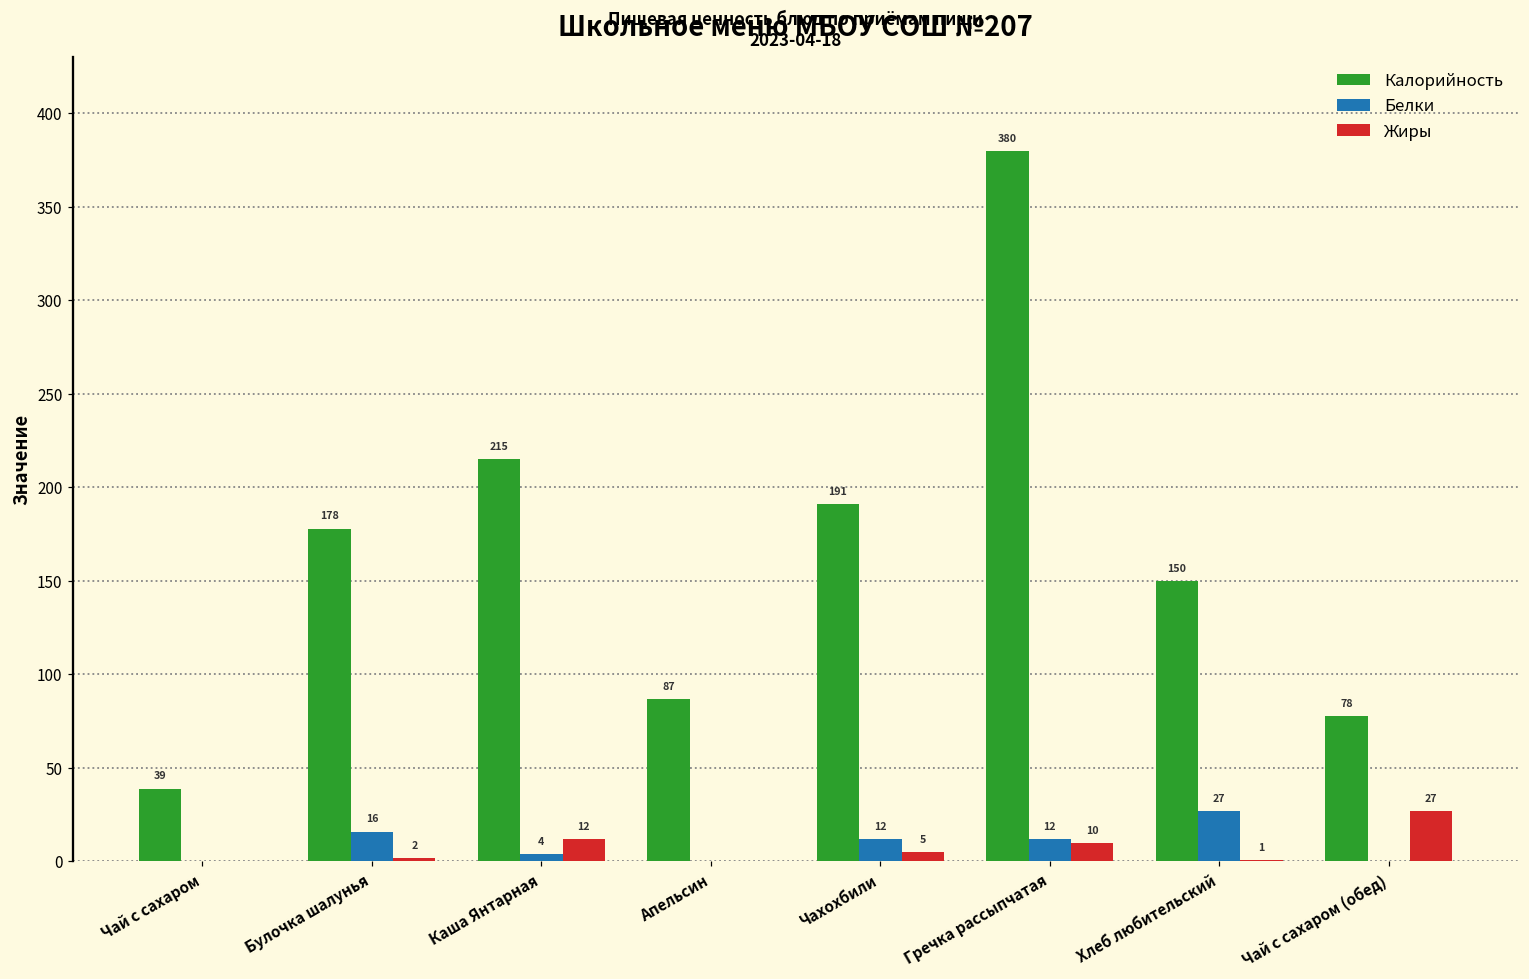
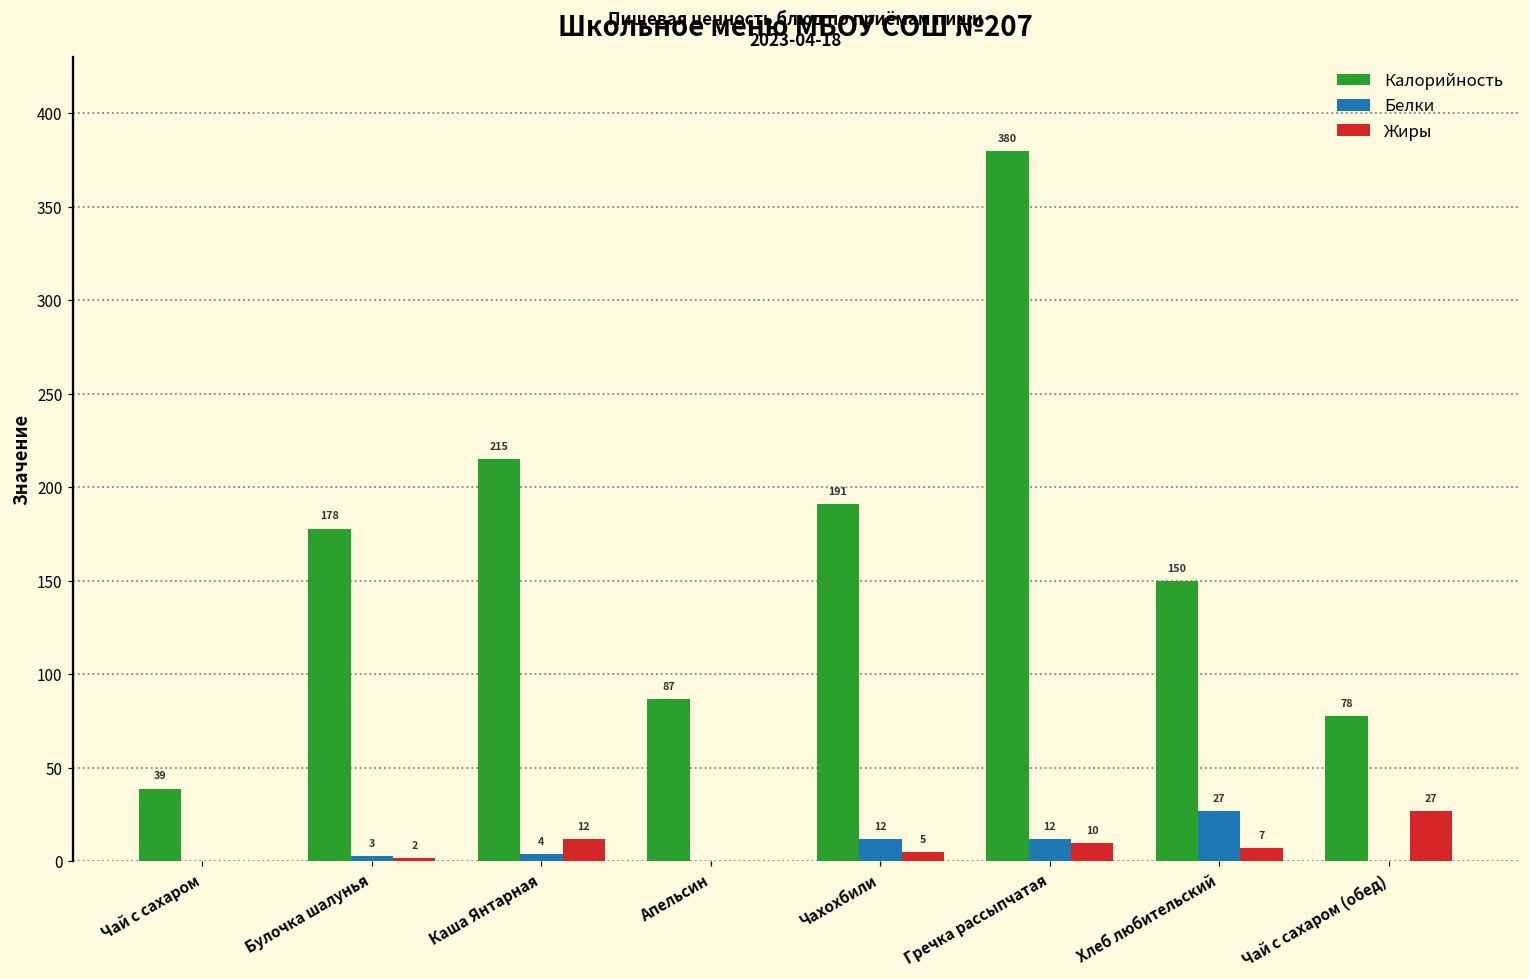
  {
    "Калорийность": {
      "Чай с сахаром": 39,
      "Булочка шалунья": 178,
      "Каша Янтарная": 215,
      "Апельсин": 87,
      "Чахохбили": 191,
      "Гречка рассыпчатая": 380,
      "Хлеб любительский": 150,
      "Чай с сахаром (обед)": 78
    },
    "Белки": {
-     "Булочка шалунья": 16,
+     "Булочка шалунья": 3,
      "Каша Янтарная": 4,
      "Чахохбили": 12,
      "Гречка рассыпчатая": 12,
      "Хлеб любительский": 27
    },
    "Жиры": {
      "Булочка шалунья": 2,
      "Каша Янтарная": 12,
      "Чахохбили": 5,
      "Гречка рассыпчатая": 10,
-     "Хлеб любительский": 1,
+     "Хлеб любительский": 7,
      "Чай с сахаром (обед)": 27
    }
  }
